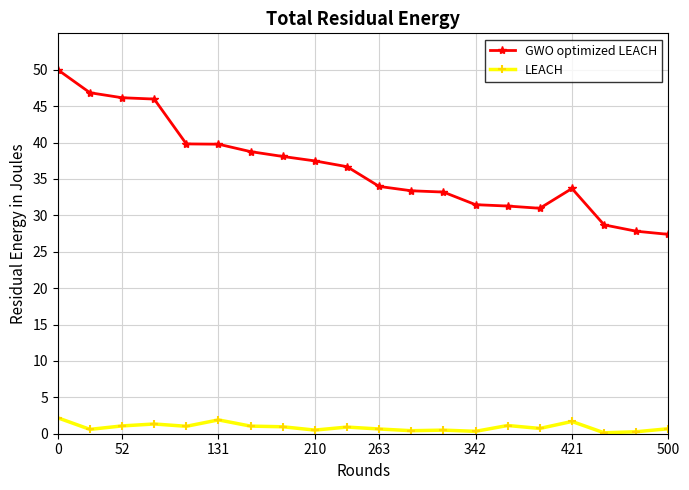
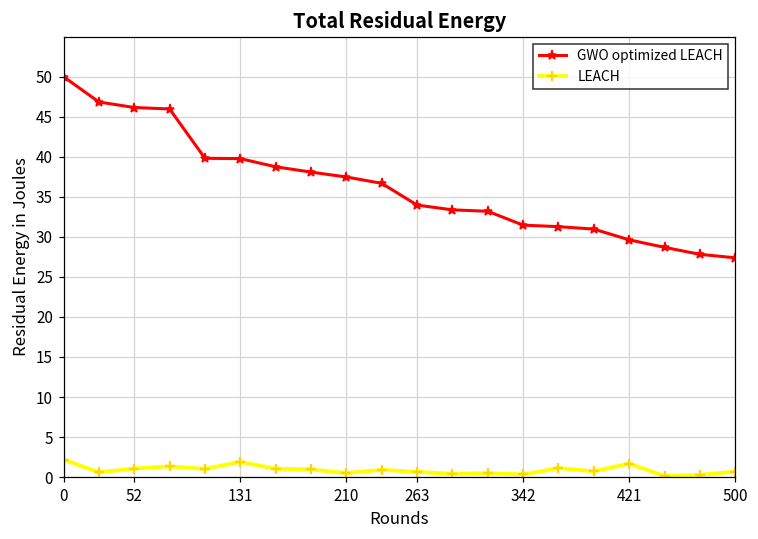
  {
    "GWO optimized LEACH": {
      "0": 50,
      "52": 46,
      "131": 40,
      "210": 37,
      "263": 34,
      "342": 31,
-     "421": 34,
+     "421": 30,
      "500": 27
    },
    "LEACH": {
      "0": 2,
      "52": 1,
      "131": 2,
      "210": 0,
      "263": 1,
      "342": 0,
      "421": 2,
      "500": 1
    }
  }
